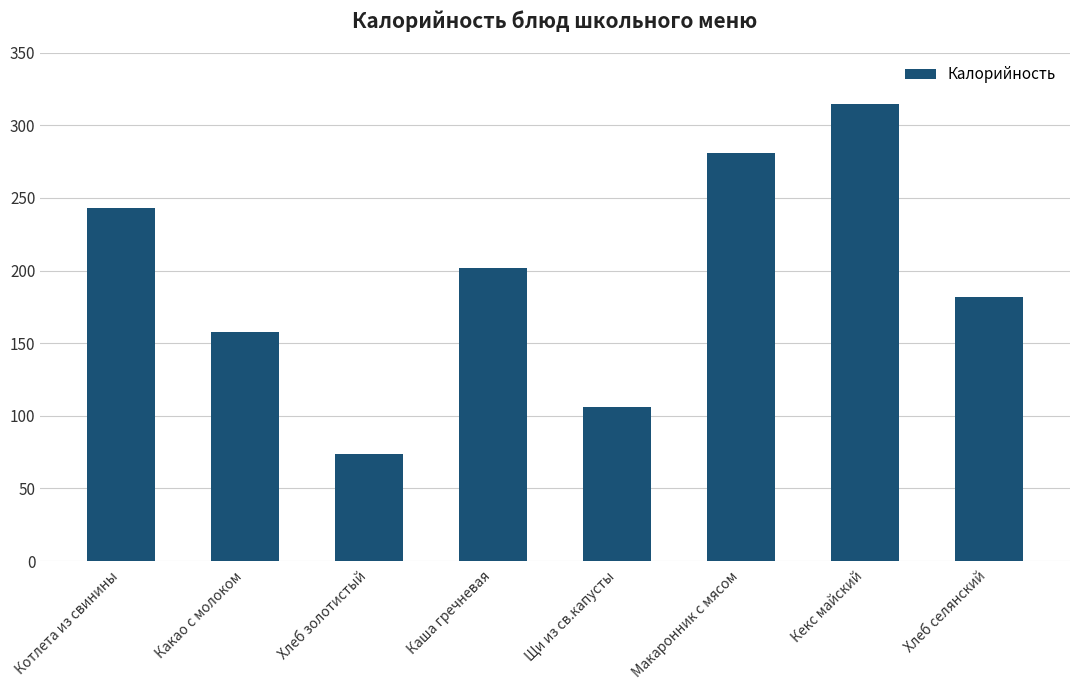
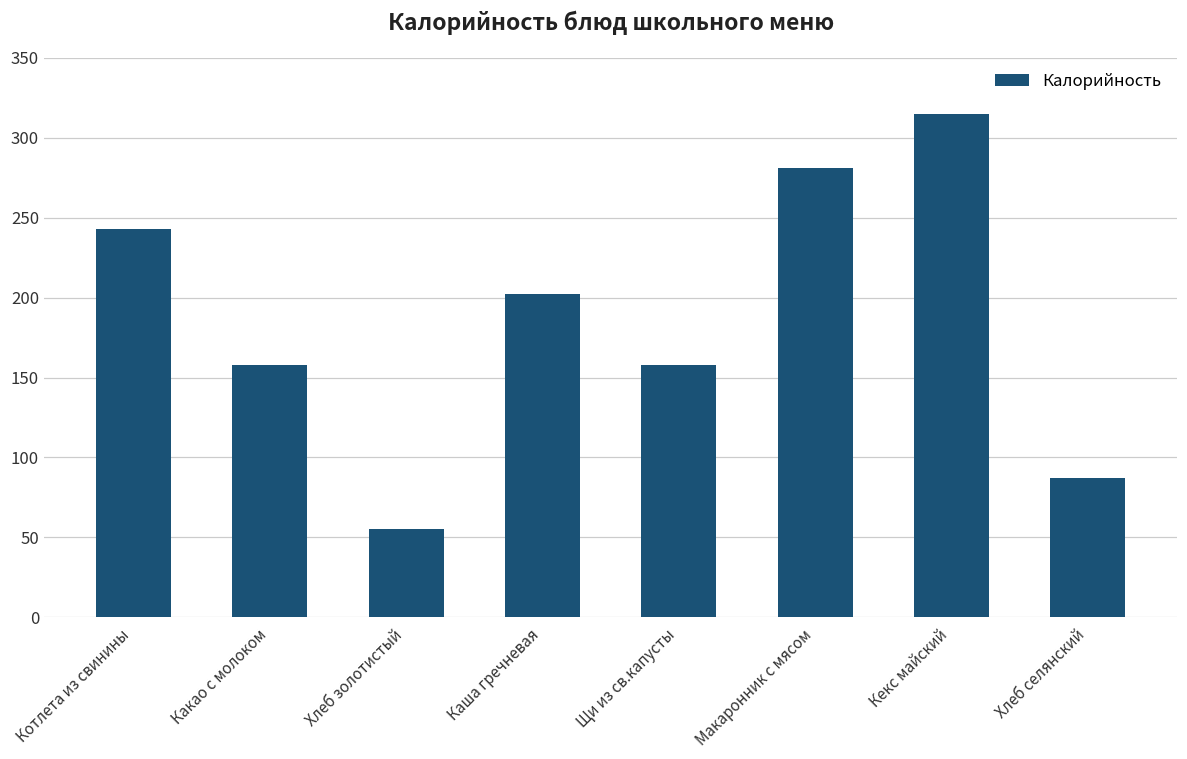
  {
    "Котлета из свинины": 243,
    "Какао с молоком": 158,
-   "Хлеб золотистый": 74,
+   "Хлеб золотистый": 55,
    "Каша гречневая": 202,
-   "Щи из св.капусты": 106,
+   "Щи из св.капусты": 158,
    "Макаронник с мясом": 281,
    "Кекс майский": 315,
-   "Хлеб селянский": 182
+   "Хлеб селянский": 87
  }
